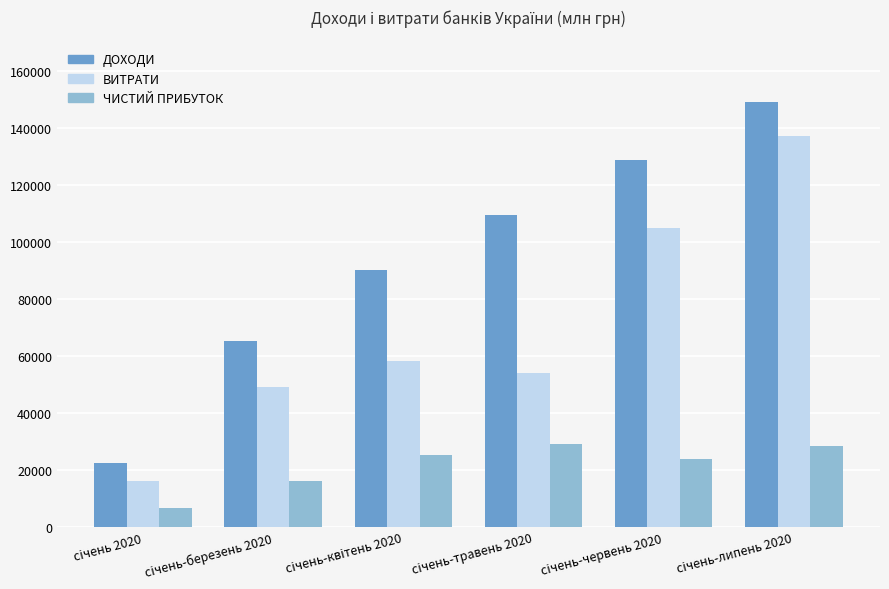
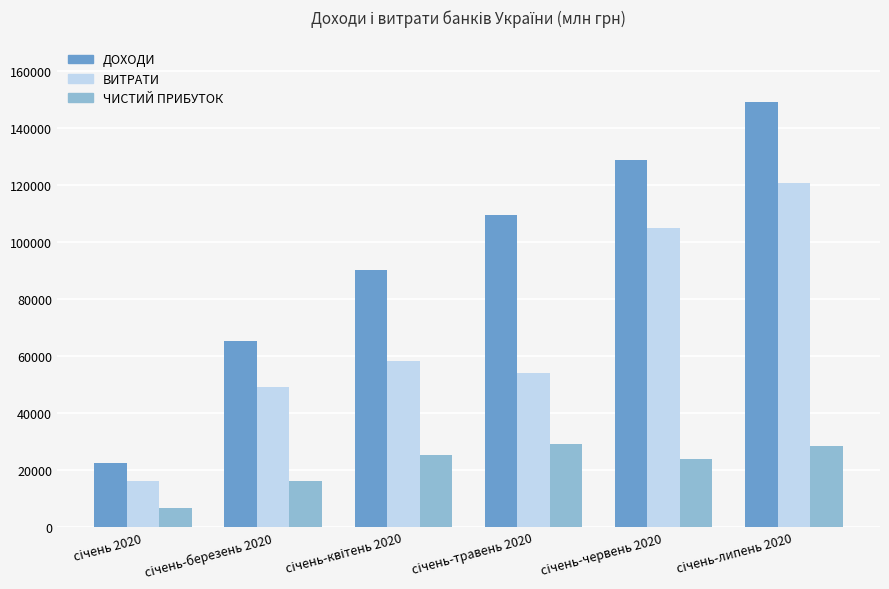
  {
    "ВИТРАТИ": {
      "січень 2020": 16000,
      "січень-березень 2020": 49000,
      "січень-квітень 2020": 58000,
      "січень-травень 2020": 54000,
      "січень-червень 2020": 105000,
-     "січень-липень 2020": 137000
+     "січень-липень 2020": 121000
    }
  }
